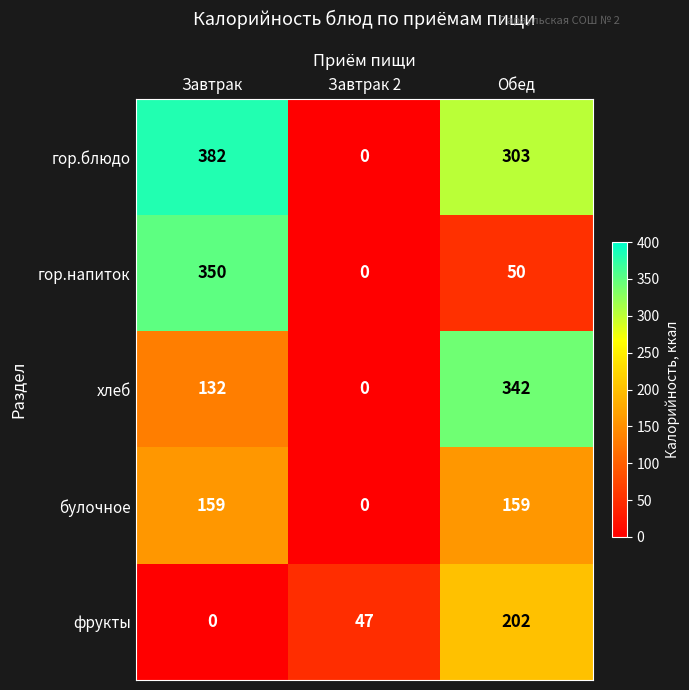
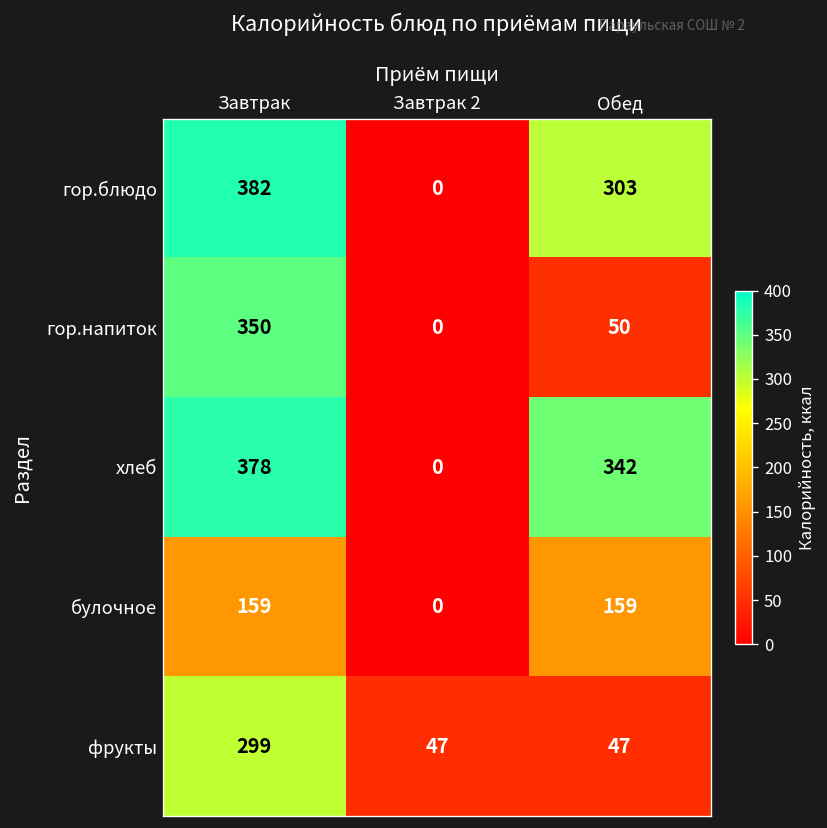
  {
    "гор.блюдо": {
      "Завтрак": 382,
      "Завтрак 2": 0,
      "Обед": 303
    },
    "гор.напиток": {
      "Завтрак": 350,
      "Завтрак 2": 0,
      "Обед": 50
    },
    "хлеб": {
-     "Завтрак": 132,
+     "Завтрак": 378,
      "Завтрак 2": 0,
      "Обед": 342
    },
    "булочное": {
      "Завтрак": 159,
      "Завтрак 2": 0,
      "Обед": 159
    },
    "фрукты": {
-     "Завтрак": 0,
+     "Завтрак": 299,
      "Завтрак 2": 47,
-     "Обед": 202
+     "Обед": 47
    }
  }
